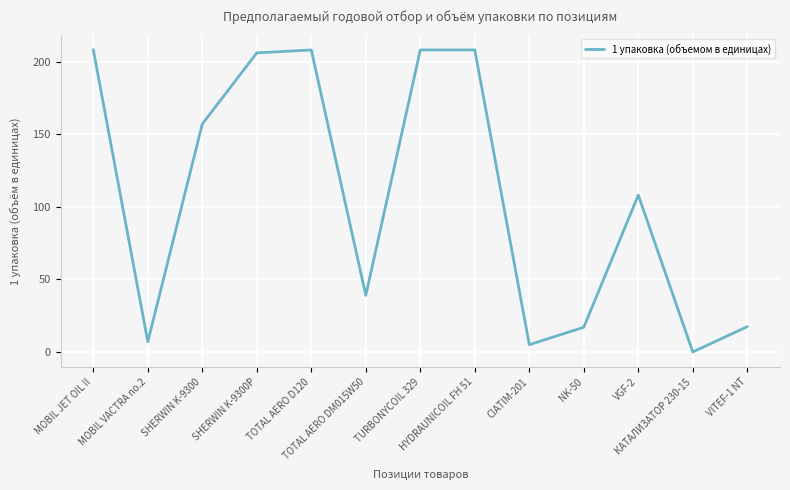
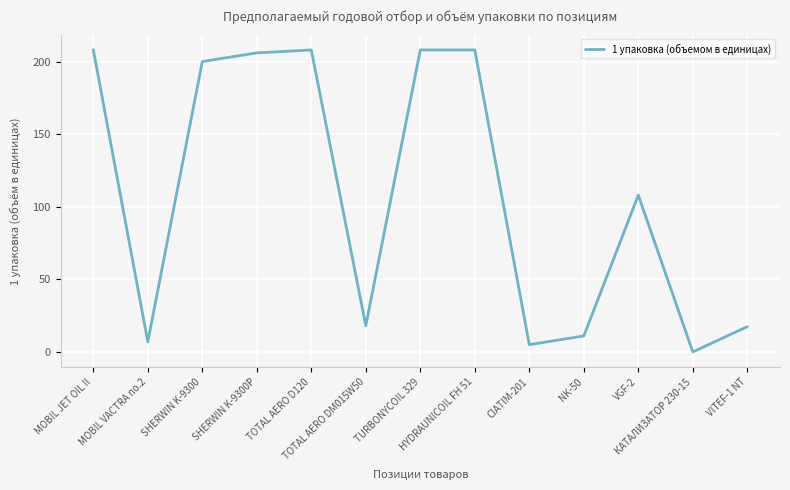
  {
    "MOBIL JET OIL II": 208,
    "MOBIL VACTRA no.2": 7,
-   "SHERWIN K-9300": 157,
+   "SHERWIN K-9300": 200,
    "SHERWIN K-9300P": 206,
    "TOTAL AERO D120": 208,
-   "TOTAL AERO DM015W50": 39,
+   "TOTAL AERO DM015W50": 18,
    "TURBONYCOIL 329": 208,
    "HYDRAUNICOIL FH 51": 208,
    "CIATIM-201": 5,
-   "NK-50": 17,
+   "NK-50": 11,
    "VGF-2": 108,
    "КАТАЛИЗАТОР 230-15": 0,
    "VITEF-1 NT": 17
  }
